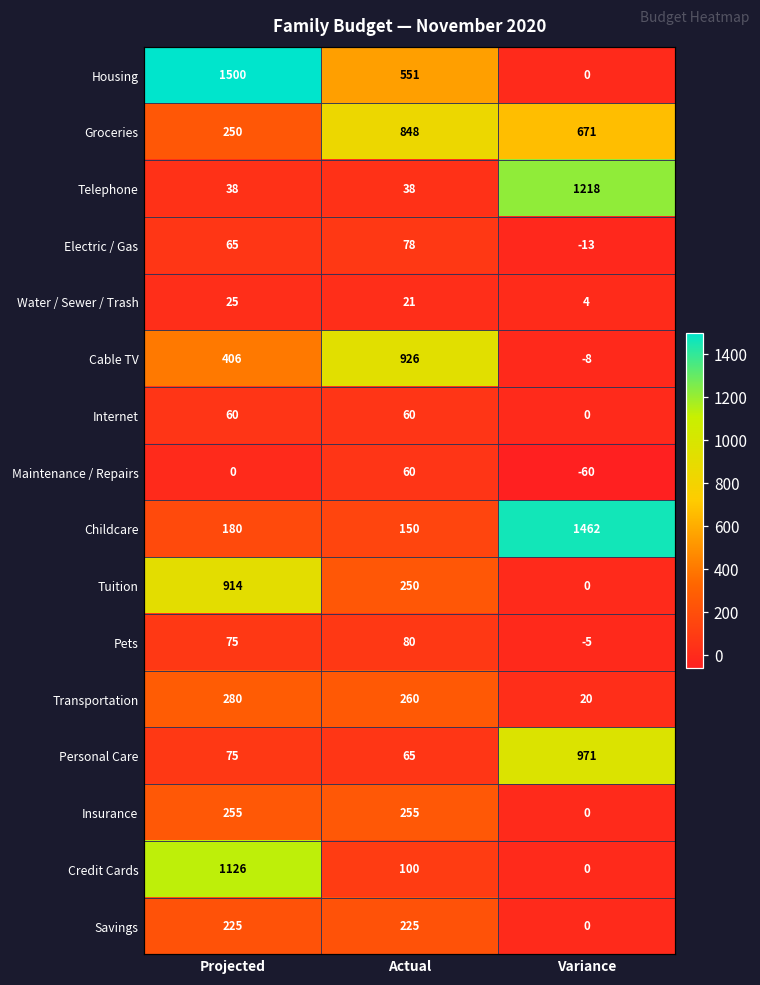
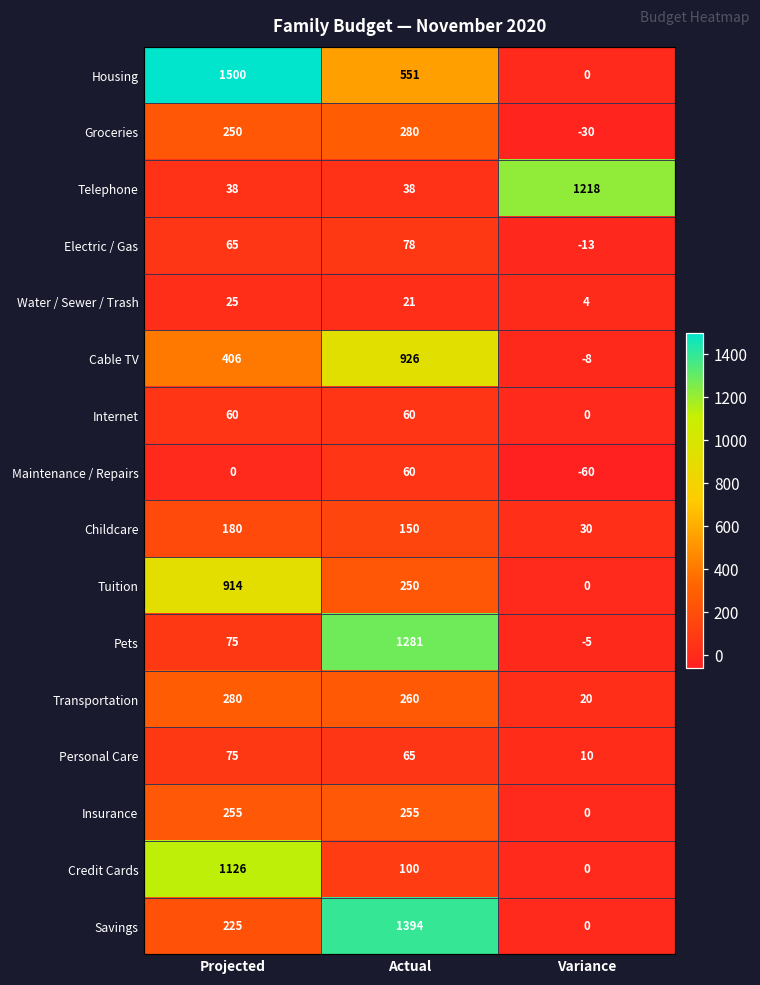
  {
    "Housing": {
      "Projected": 1500,
      "Actual": 551,
      "Variance": 0
    },
    "Groceries": {
      "Projected": 250,
-     "Actual": 848,
-     "Variance": 671
+     "Actual": 280,
+     "Variance": -30
    },
    "Telephone": {
      "Projected": 38,
      "Actual": 38,
      "Variance": 1218
    },
    "Electric / Gas": {
      "Projected": 65,
      "Actual": 78,
      "Variance": -13
    },
    "Water / Sewer / Trash": {
      "Projected": 25,
      "Actual": 21,
      "Variance": 4
    },
    "Cable TV": {
      "Projected": 406,
      "Actual": 926,
      "Variance": -8
    },
    "Internet": {
      "Projected": 60,
      "Actual": 60,
      "Variance": 0
    },
    "Maintenance / Repairs": {
      "Projected": 0,
      "Actual": 60,
      "Variance": -60
    },
    "Childcare": {
      "Projected": 180,
      "Actual": 150,
-     "Variance": 1462
+     "Variance": 30
    },
    "Tuition": {
      "Projected": 914,
      "Actual": 250,
      "Variance": 0
    },
    "Pets": {
      "Projected": 75,
-     "Actual": 80,
+     "Actual": 1281,
      "Variance": -5
    },
    "Transportation": {
      "Projected": 280,
      "Actual": 260,
      "Variance": 20
    },
    "Personal Care": {
      "Projected": 75,
      "Actual": 65,
-     "Variance": 971
+     "Variance": 10
    },
    "Insurance": {
      "Projected": 255,
      "Actual": 255,
      "Variance": 0
    },
    "Credit Cards": {
      "Projected": 1126,
      "Actual": 100,
      "Variance": 0
    },
    "Savings": {
      "Projected": 225,
-     "Actual": 225,
+     "Actual": 1394,
      "Variance": 0
    }
  }
